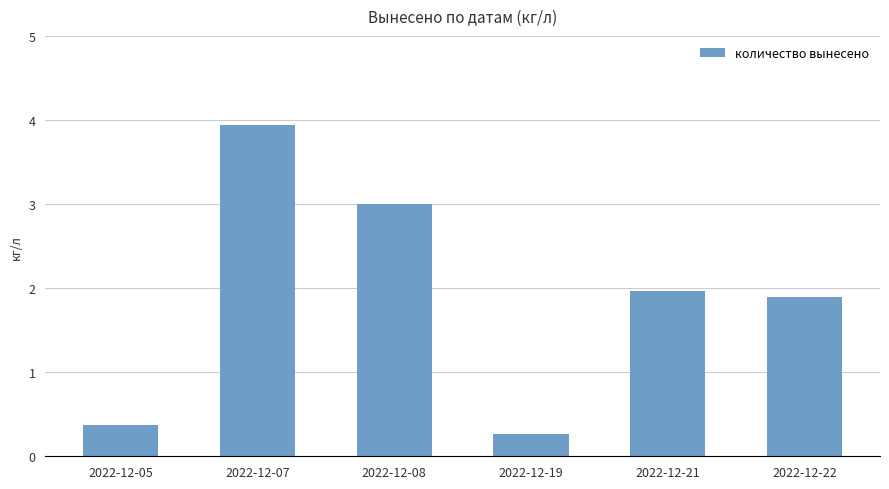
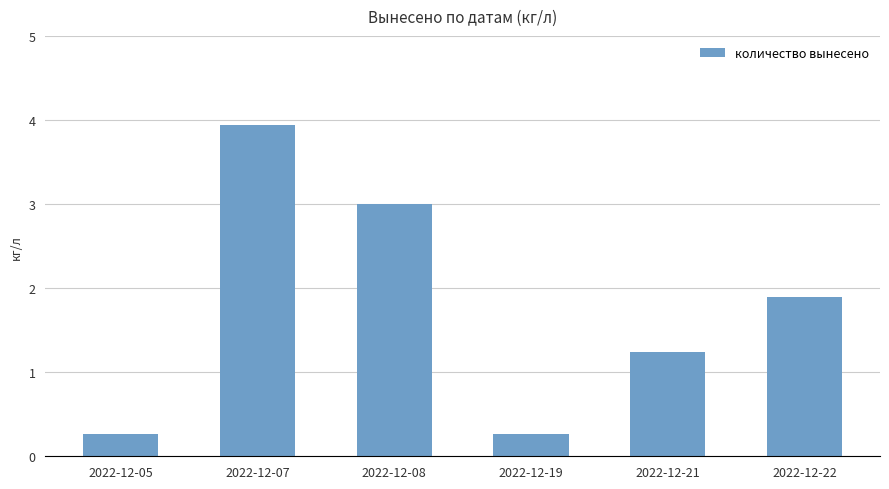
  {
-   "2022-12-05": 0.4,
+   "2022-12-05": 0.3,
    "2022-12-07": 3.9,
    "2022-12-08": 3.0,
    "2022-12-19": 0.3,
-   "2022-12-21": 2.0,
+   "2022-12-21": 1.2,
    "2022-12-22": 1.9
  }
